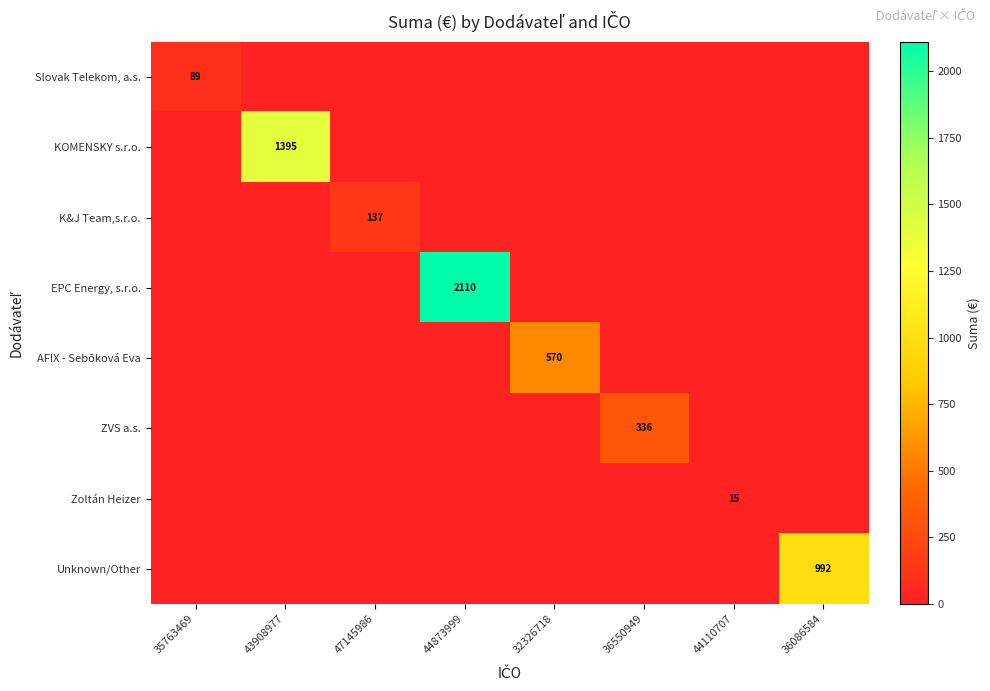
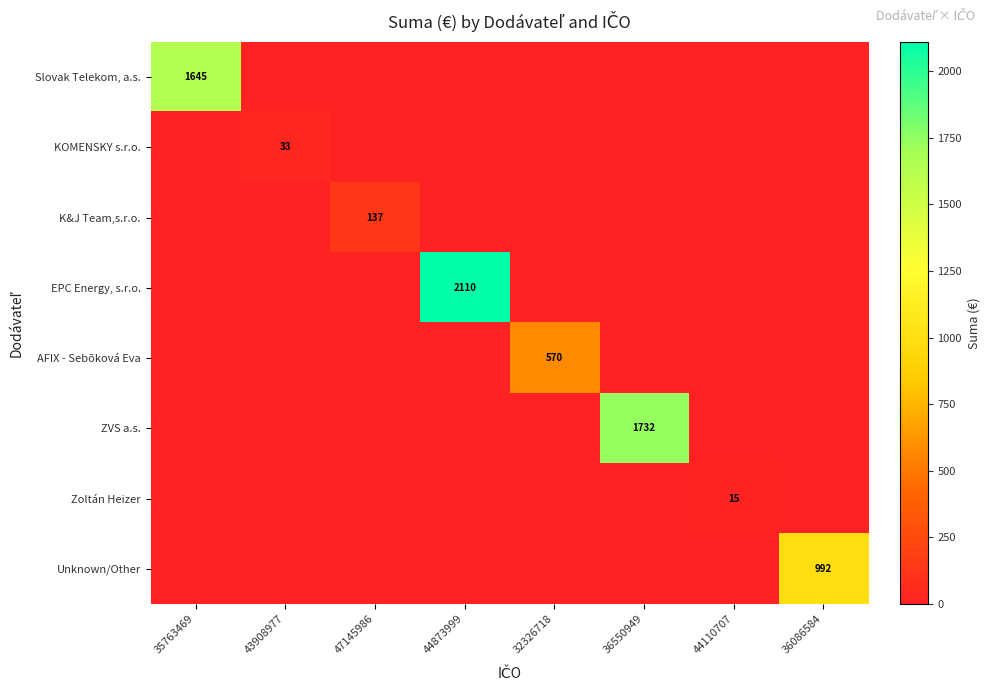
  {
    "Slovak Telekom, a.s.": {
-     "35763469": 89
+     "35763469": 1645
    },
    "KOMENSKY s.r.o.": {
-     "43908977": 1395
+     "43908977": 33
    },
    "K&J Team,s.r.o.": {
      "47145986": 137
    },
    "EPC Energy, s.r.o.": {
      "44873999": 2110
    },
    "AFIX - Sebõková Eva": {
      "32326718": 570
    },
    "ZVS a.s.": {
-     "36550949": 336
+     "36550949": 1732
    },
    "Zoltán Heizer": {
      "44110707": 15
    },
    "Unknown/Other": {
      "36086584": 992
    }
  }
